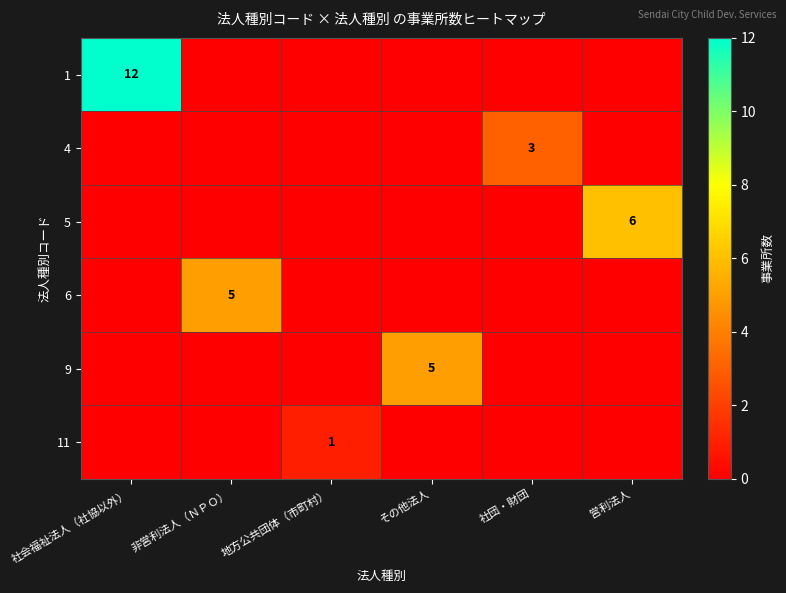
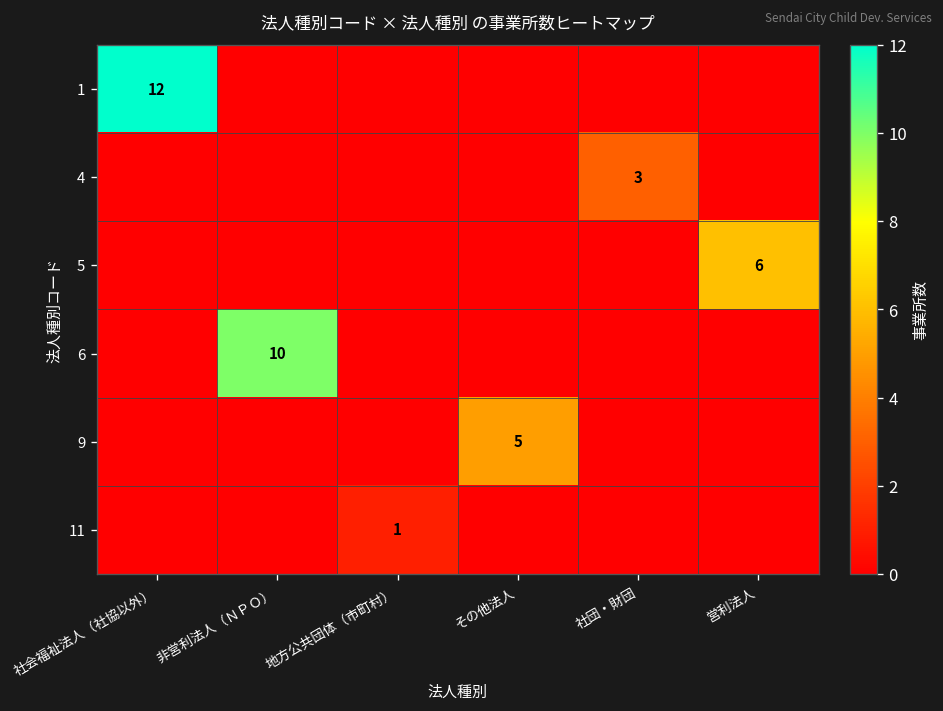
  {
    "1": {
      "社会福祉法人（社協以外）": 12
    },
    "4": {
      "社団・財団": 3
    },
    "5": {
      "営利法人": 6
    },
    "6": {
-     "非営利法人（ＮＰＯ）": 5
+     "非営利法人（ＮＰＯ）": 10
    },
    "9": {
      "その他法人": 5
    },
    "11": {
      "地方公共団体（市町村）": 1
    }
  }
